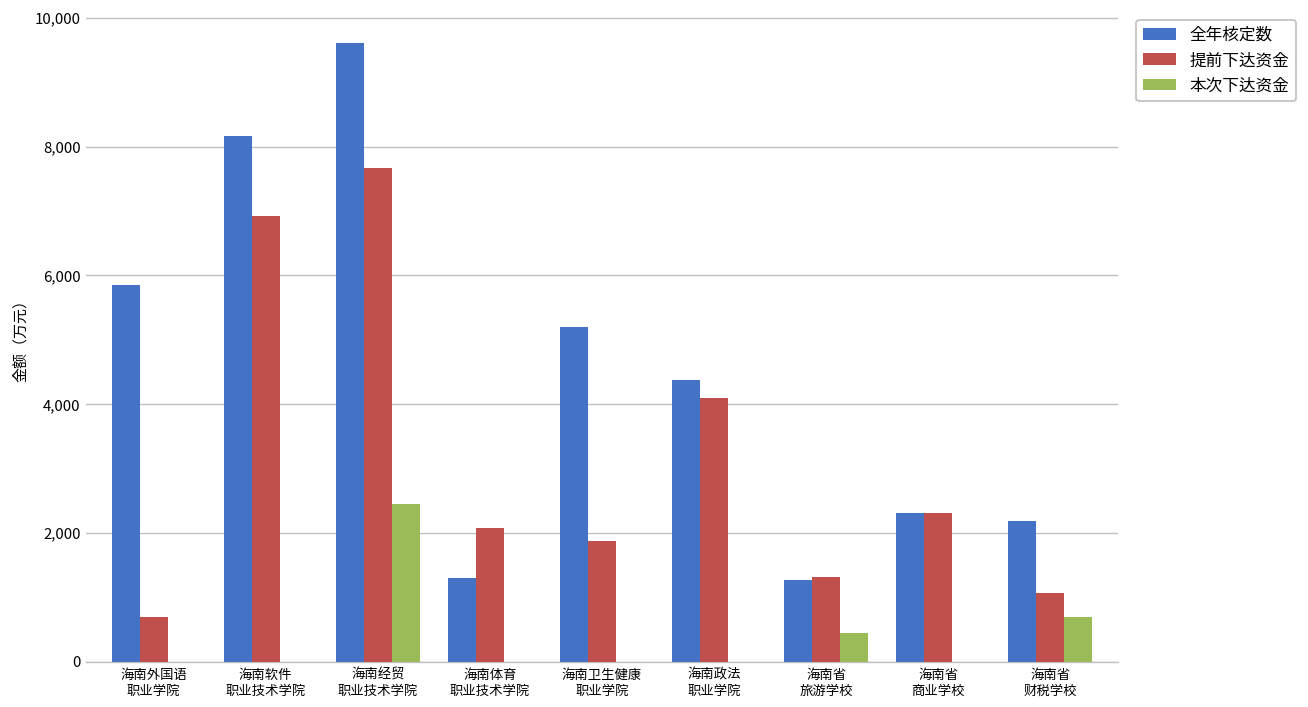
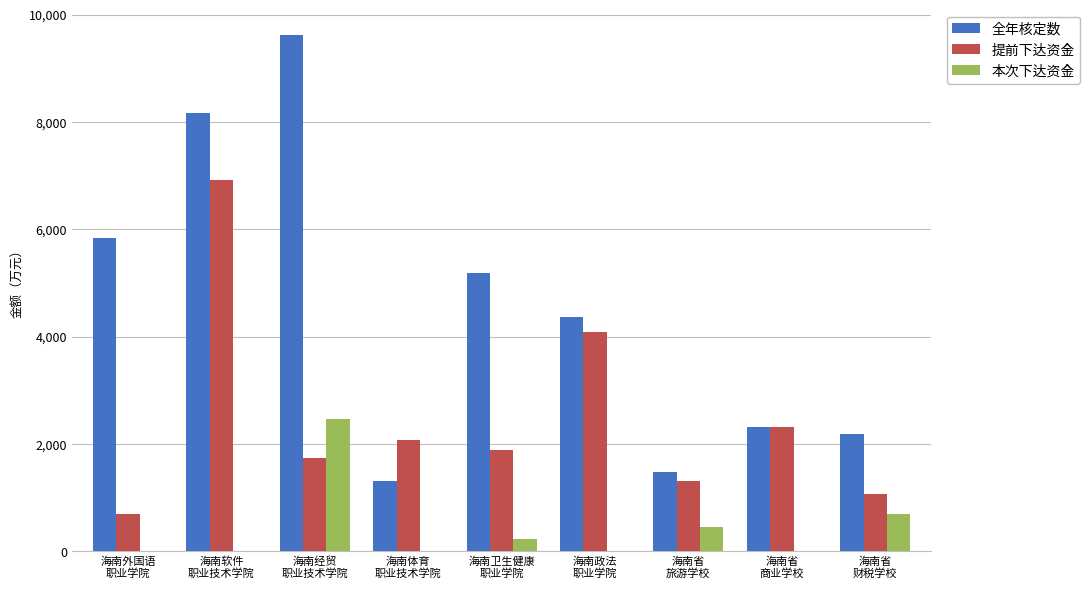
  {
    "全年核定数": {
      "海南外国语 职业学院": "5,800",
      "海南软件 职业技术学院": "8,200",
      "海南经贸 职业技术学院": "9,600",
      "海南体育 职业技术学院": "1,300",
      "海南卫生健康 职业学院": "5,200",
      "海南政法 职业学院": "4,400",
-     "海南省 旅游学校": "1,300",
+     "海南省 旅游学校": "1,500",
      "海南省 商业学校": "2,300",
      "海南省 财税学校": "2,200"
    },
    "提前下达资金": {
      "海南外国语 职业学院": "700",
      "海南软件 职业技术学院": "6,900",
-     "海南经贸 职业技术学院": "7,700",
+     "海南经贸 职业技术学院": "1,700",
      "海南体育 职业技术学院": "2,100",
      "海南卫生健康 职业学院": "1,900",
      "海南政法 职业学院": "4,100",
      "海南省 旅游学校": "1,300",
      "海南省 商业学校": "2,300",
      "海南省 财税学校": "1,100"
    },
    "本次下达资金": {
      "海南外国语 职业学院": "0",
      "海南软件 职业技术学院": "0",
      "海南经贸 职业技术学院": "2,500",
      "海南体育 职业技术学院": "0",
-     "海南卫生健康 职业学院": "0",
+     "海南卫生健康 职业学院": "200",
      "海南政法 职业学院": "0",
      "海南省 旅游学校": "400",
      "海南省 商业学校": "0",
      "海南省 财税学校": "700"
    }
  }
